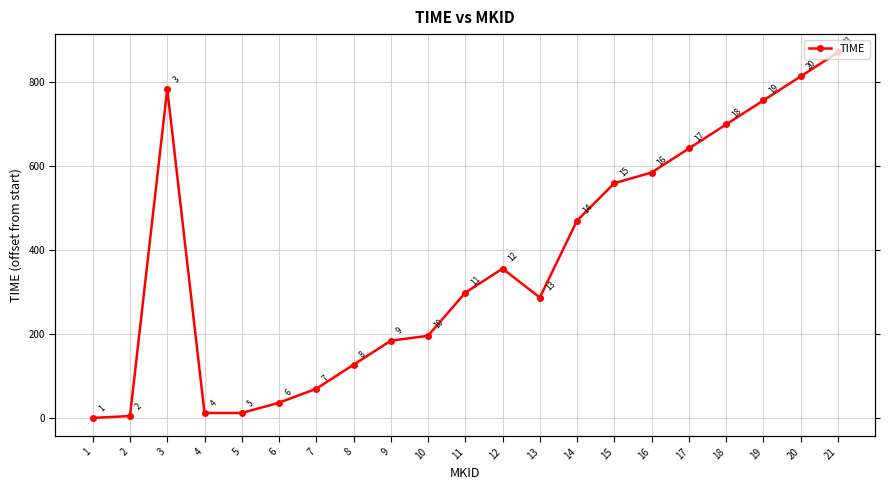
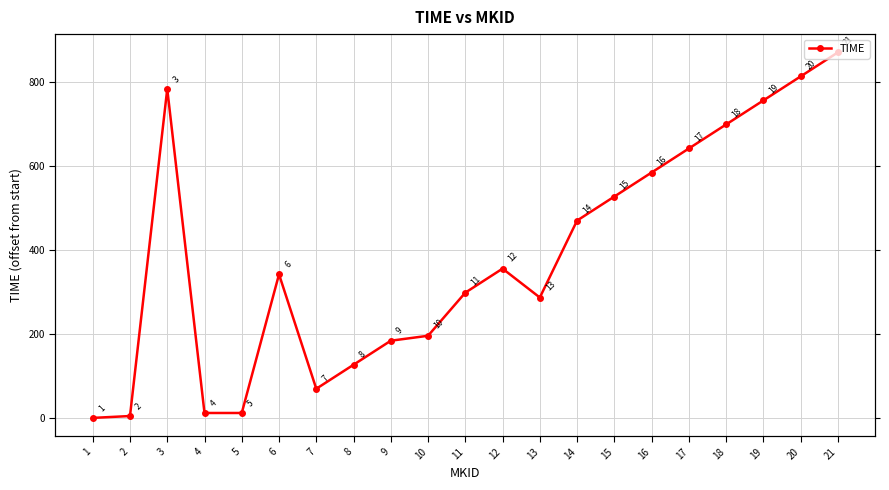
  {
-   "6": 40,
-   "15": 560
+   "6": 340,
+   "15": 530
  }
